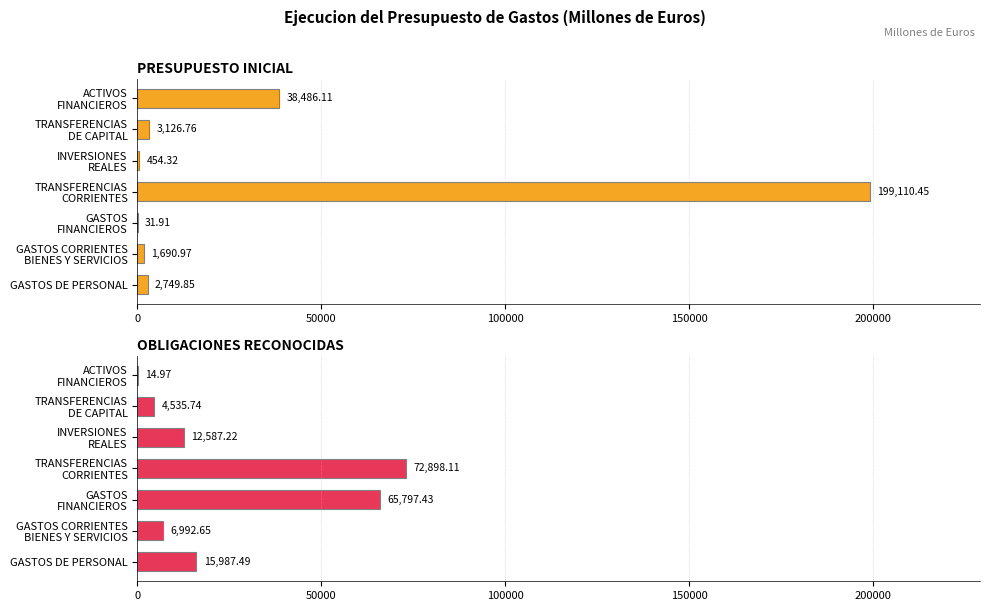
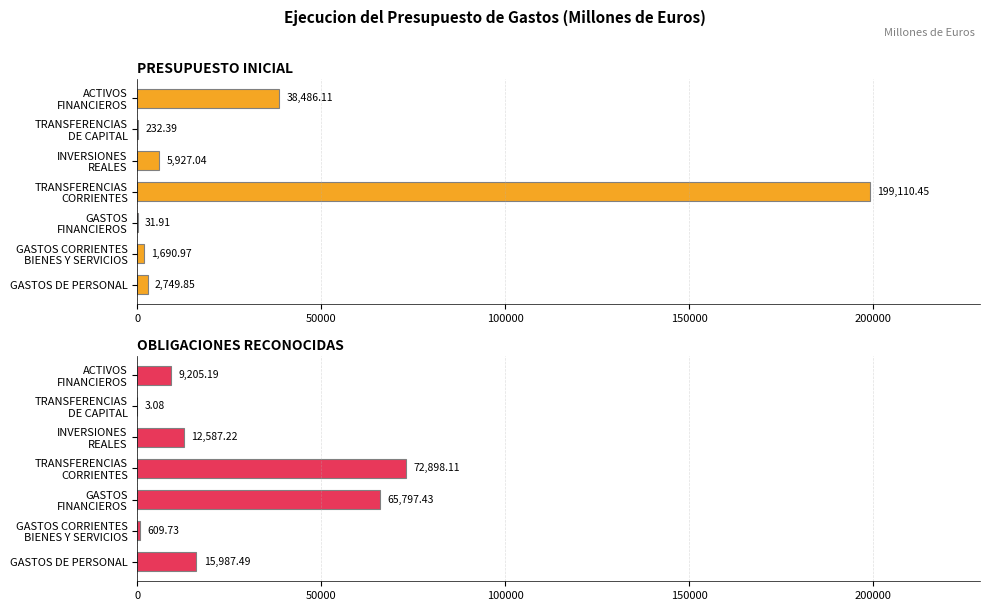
  {
    "PRESUPUESTO INICIAL": {
      "ACTIVOS FINANCIEROS": "38,486.11",
-     "TRANSFERENCIAS DE CAPITAL": "3,126.76",
-     "INVERSIONES REALES": "454.32",
+     "TRANSFERENCIAS DE CAPITAL": "232.39",
+     "INVERSIONES REALES": "5,927.04",
      "TRANSFERENCIAS CORRIENTES": "199,110.45",
      "GASTOS FINANCIEROS": "31.91",
      "GASTOS CORRIENTES BIENES Y SERVICIOS": "1,690.97",
      "GASTOS DE PERSONAL": "2,749.85"
    },
    "OBLIGACIONES RECONOCIDAS": {
-     "ACTIVOS FINANCIEROS": "14.97",
-     "TRANSFERENCIAS DE CAPITAL": "4,535.74",
+     "ACTIVOS FINANCIEROS": "9,205.19",
+     "TRANSFERENCIAS DE CAPITAL": "3.08",
      "INVERSIONES REALES": "12,587.22",
      "TRANSFERENCIAS CORRIENTES": "72,898.11",
      "GASTOS FINANCIEROS": "65,797.43",
-     "GASTOS CORRIENTES BIENES Y SERVICIOS": "6,992.65",
+     "GASTOS CORRIENTES BIENES Y SERVICIOS": "609.73",
      "GASTOS DE PERSONAL": "15,987.49"
    }
  }
